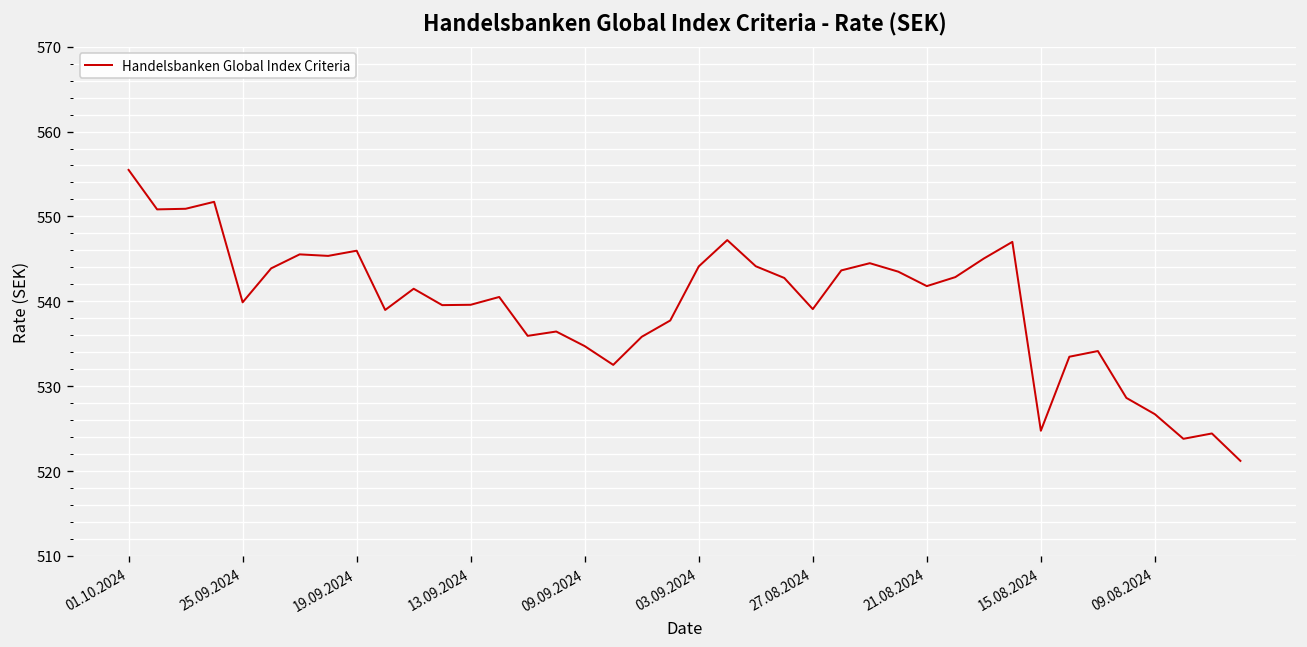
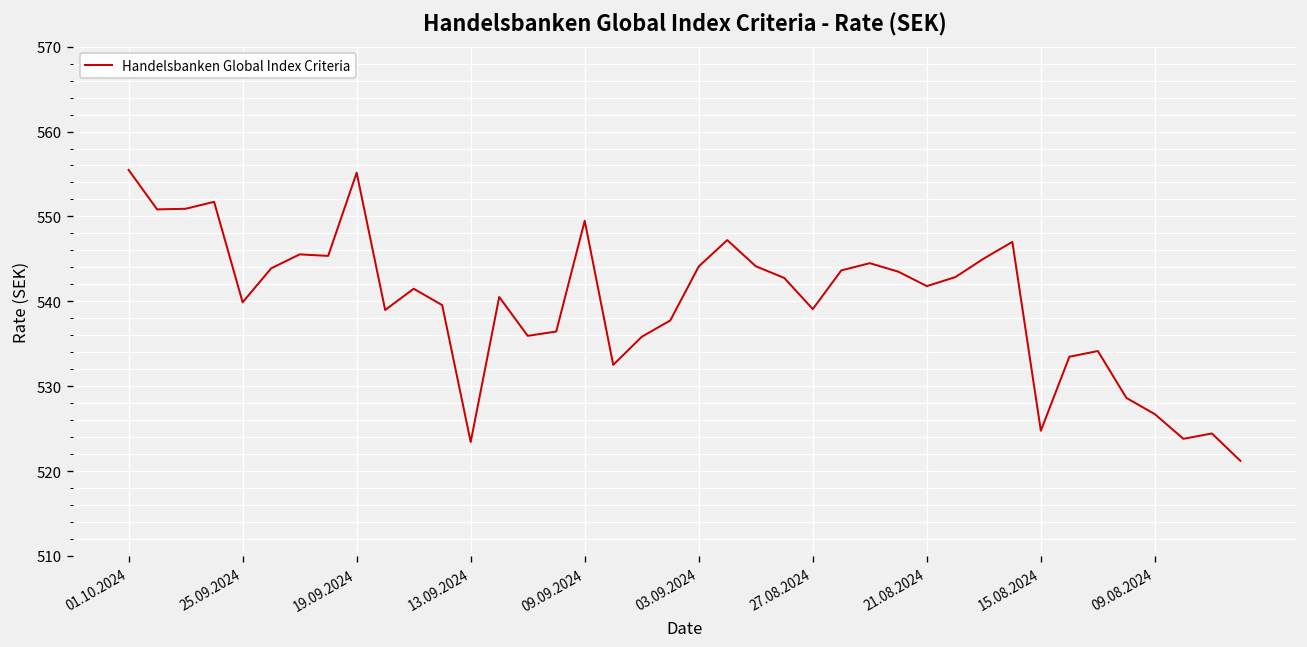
  {
    "01.10.2024": 555,
    "25.09.2024": 540,
-   "19.09.2024": 546,
-   "13.09.2024": 540,
-   "09.09.2024": 535,
+   "19.09.2024": 555,
+   "13.09.2024": 523,
+   "09.09.2024": 549,
    "03.09.2024": 544,
    "27.08.2024": 539,
    "21.08.2024": 542,
    "15.08.2024": 525,
    "09.08.2024": 527
  }
